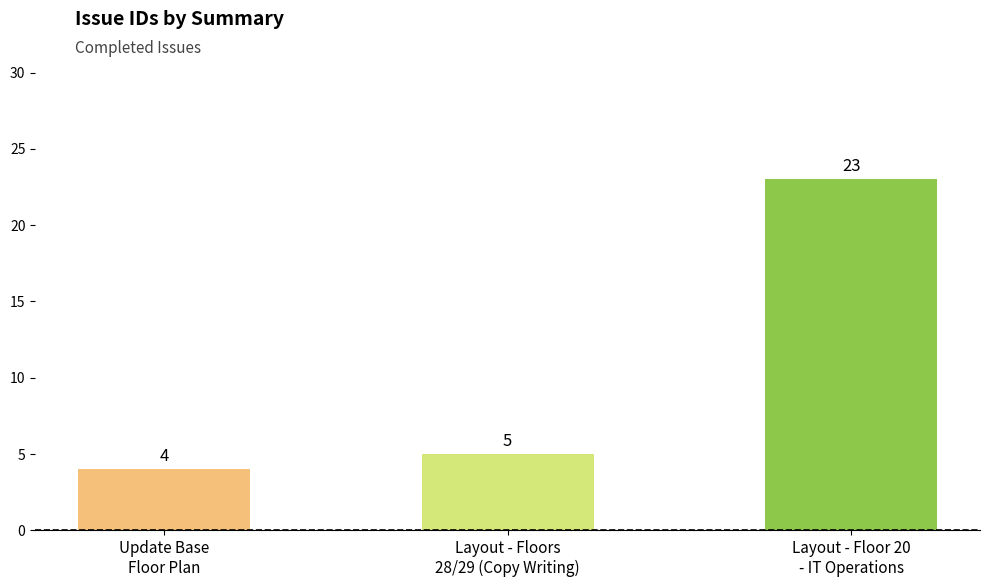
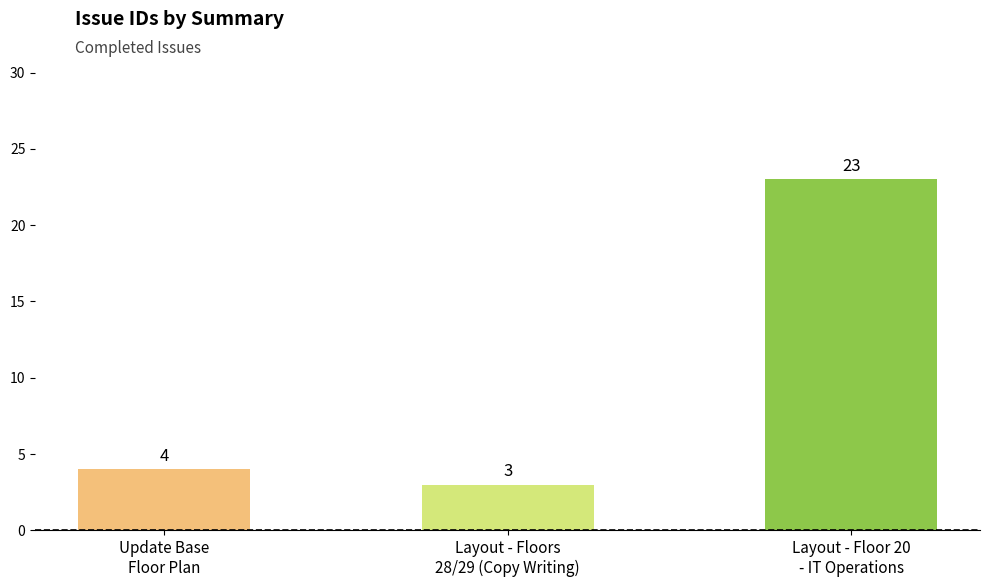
  {
    "Update Base Floor Plan": 4,
-   "Layout - Floors 28/29 (Copy Writing)": 5,
+   "Layout - Floors 28/29 (Copy Writing)": 3,
    "Layout - Floor 20 - IT Operations": 23
  }
